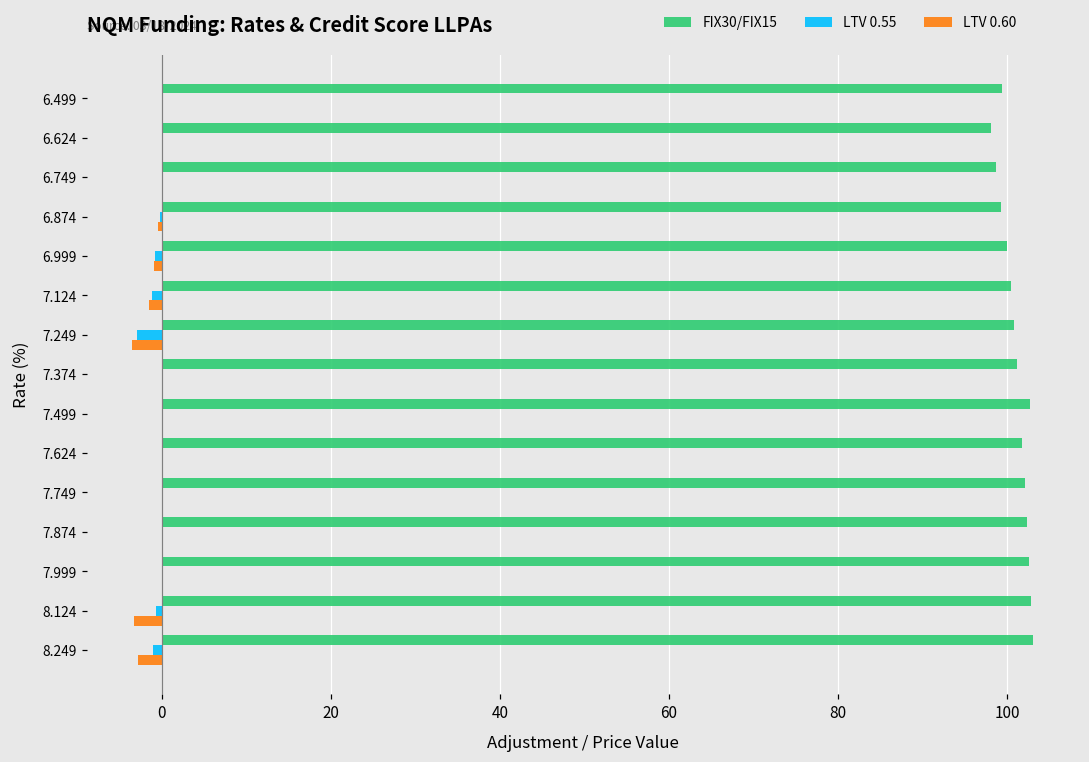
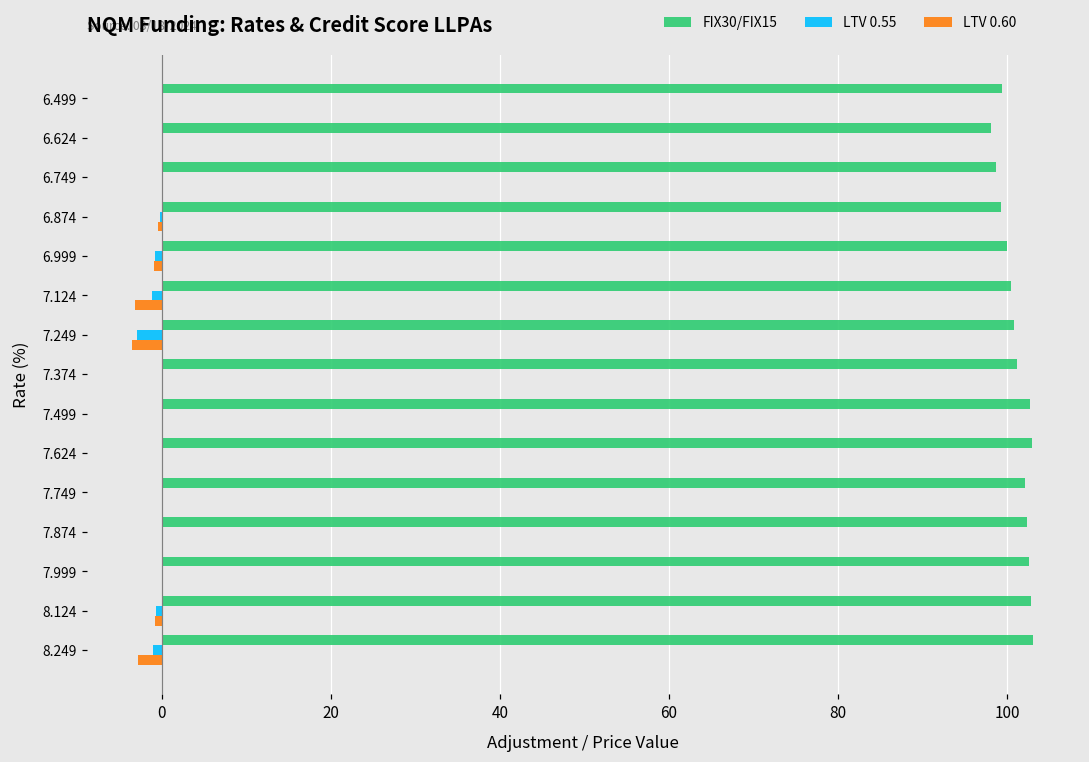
  {
    "FIX30/FIX15": {
      "6.499": 99,
      "6.624": 98,
      "6.749": 99,
      "6.874": 99,
      "6.999": 100,
      "7.124": 100,
      "7.249": 101,
      "7.374": 101,
      "7.499": 103,
-     "7.624": 102,
+     "7.624": 103,
      "7.749": 102,
      "7.874": 102,
      "7.999": 103,
      "8.124": 103,
      "8.249": 103
    },
    "LTV 0.55": {
      "6.499": 0,
      "6.624": 0,
      "6.749": 0,
      "6.999": -1,
      "7.124": -1,
      "7.249": -3,
      "7.374": 0,
      "7.499": 0,
      "7.624": 0,
      "7.749": 0,
      "7.874": 0,
      "7.999": 0,
      "8.124": -1,
      "8.249": -1
    },
    "LTV 0.60": {
      "6.499": 0,
      "6.624": 0,
      "6.749": 0,
      "6.874": -1,
      "6.999": -1,
-     "7.124": -2,
+     "7.124": -3,
      "7.249": -4,
      "7.374": 0,
      "7.499": 0,
      "7.624": 0,
      "7.749": 0,
      "7.874": 0,
      "7.999": 0,
-     "8.124": -3,
+     "8.124": -1,
      "8.249": -3
    }
  }
